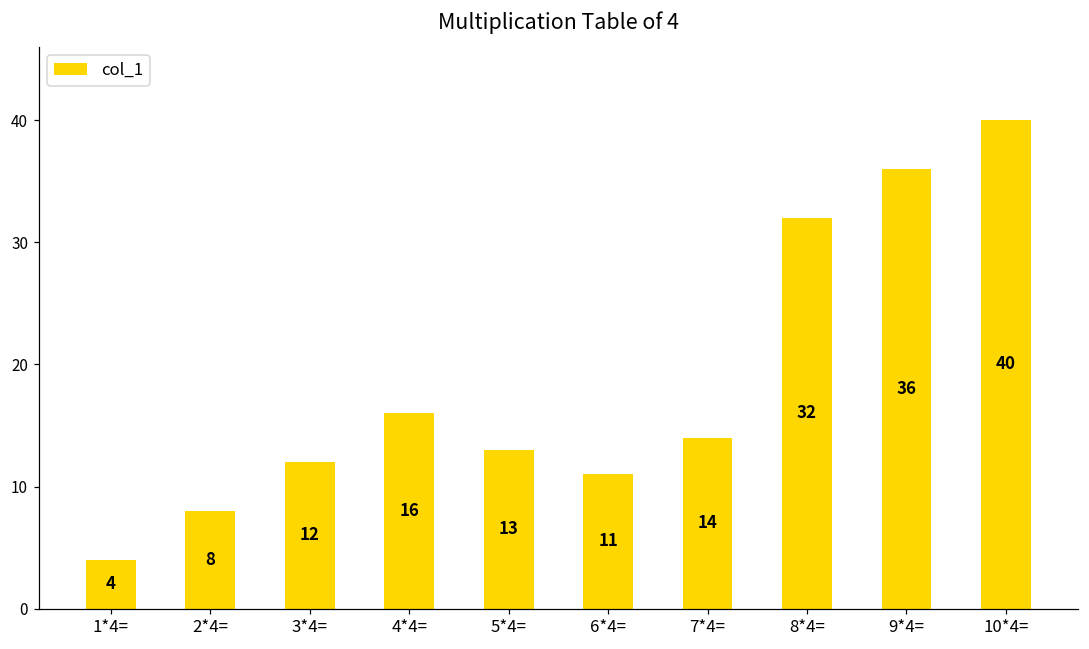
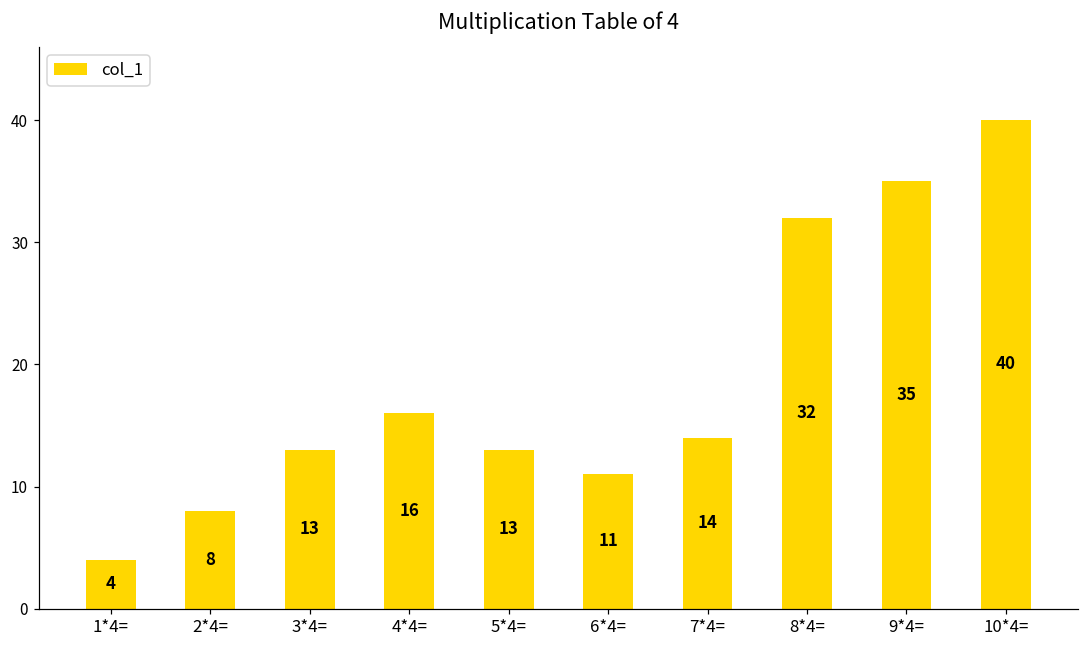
  {
    "1*4=": 4,
    "2*4=": 8,
-   "3*4=": 12,
+   "3*4=": 13,
    "4*4=": 16,
    "5*4=": 13,
    "6*4=": 11,
    "7*4=": 14,
    "8*4=": 32,
-   "9*4=": 36,
+   "9*4=": 35,
    "10*4=": 40
  }
